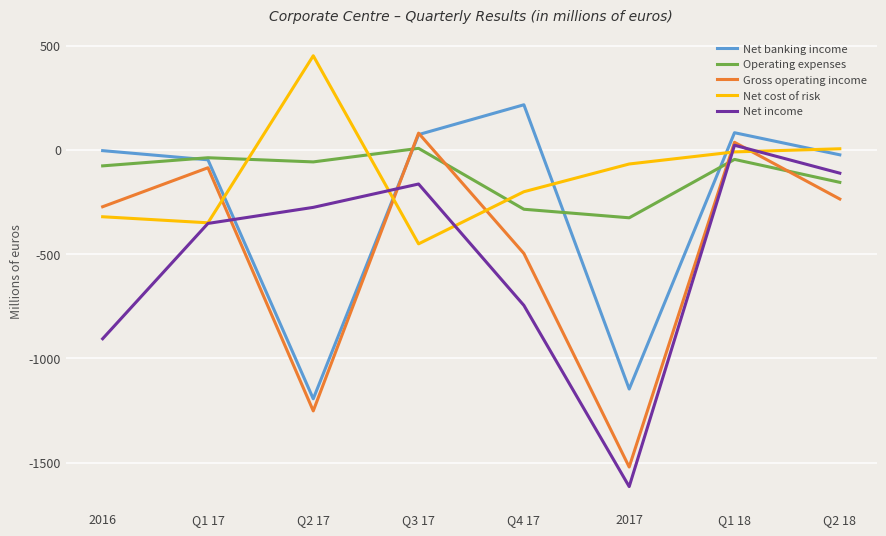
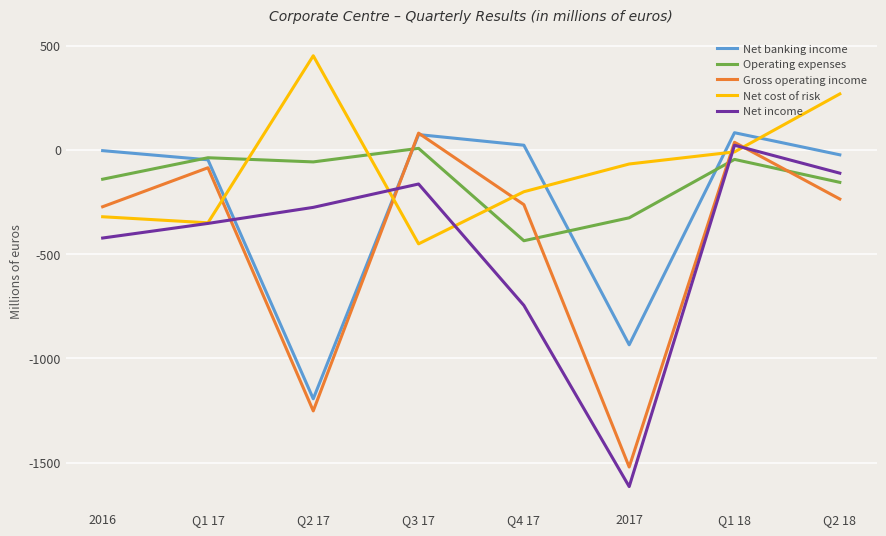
  {
    "Net banking income": {
      "2016": 0,
      "Q2 17": -1190,
-     "Q4 17": 220,
-     "2017": -1150,
+     "Q4 17": 20,
+     "2017": -940,
      "Q1 18": 80,
      "Q2 18": -20
    },
    "Operating expenses": {
-     "2016": -80,
+     "2016": -140,
      "Q2 17": -60,
      "Q3 17": 10,
-     "Q4 17": -290,
+     "Q4 17": -440,
      "2017": -330,
      "Q1 18": -50,
      "Q2 18": -160
    },
    "Gross operating income": {
      "2016": -270,
      "Q1 17": -90,
      "Q2 17": -1250,
-     "Q4 17": -500,
+     "Q4 17": -260,
      "2017": -1520,
      "Q1 18": 40,
      "Q2 18": -240
    },
    "Net cost of risk": {
      "2016": -320,
      "Q2 17": 450,
      "Q3 17": -450,
      "Q4 17": -200,
      "2017": -70,
      "Q1 18": -10,
-     "Q2 18": 10
+     "Q2 18": 270
    },
    "Net income": {
-     "2016": -910,
+     "2016": -420,
      "Q2 17": -280,
      "Q3 17": -160,
      "Q4 17": -750,
      "2017": -1620,
      "Q1 18": 20,
      "Q2 18": -110
    }
  }
